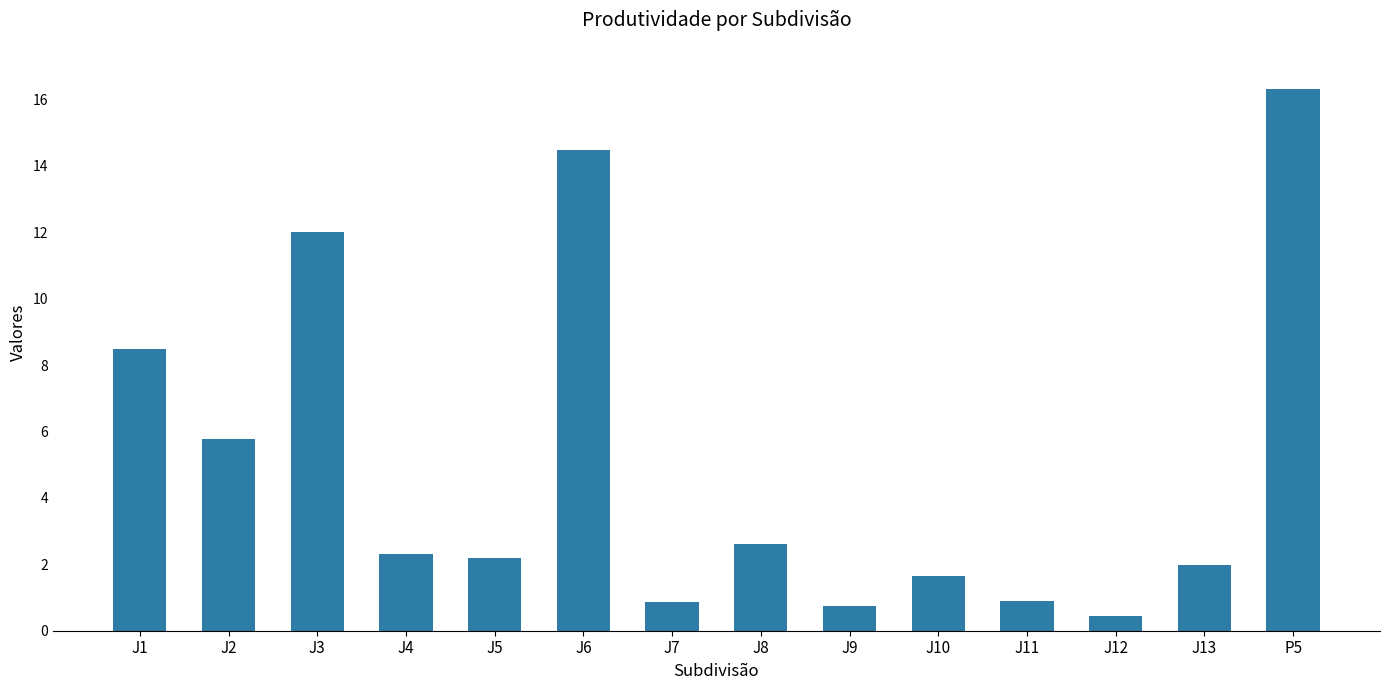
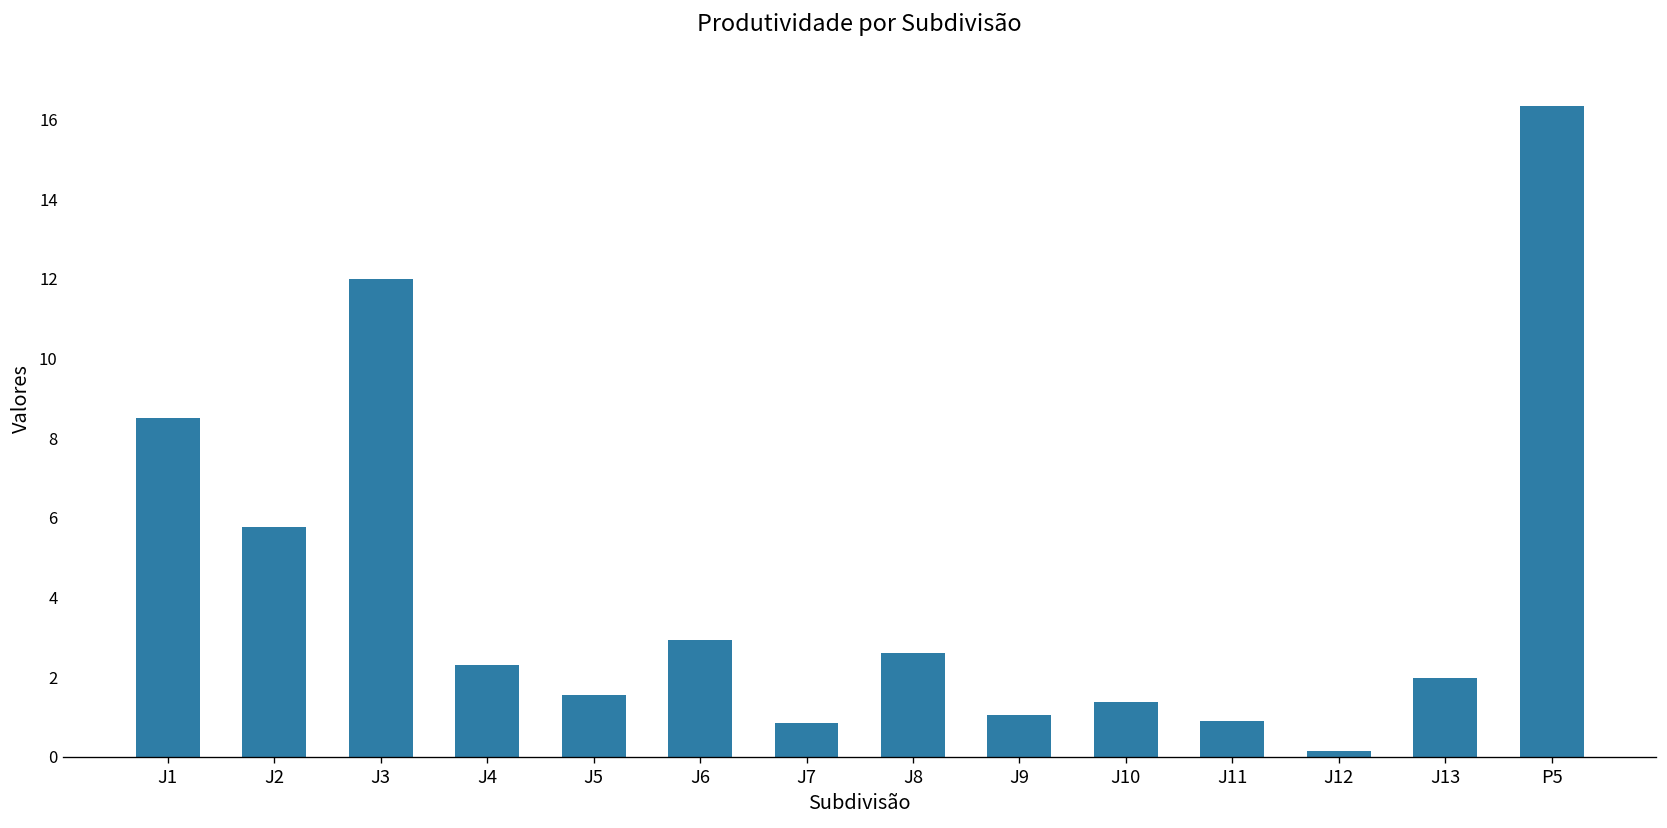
  {
    "J1": 8.5,
    "J2": 5.8,
    "J3": 12.0,
    "J4": 2.3,
-   "J5": 2.2,
-   "J6": 14.5,
+   "J5": 1.5,
+   "J6": 2.9,
    "J7": 0.9,
    "J8": 2.6,
-   "J9": 0.7,
-   "J10": 1.7,
+   "J9": 1.1,
+   "J10": 1.4,
    "J11": 0.9,
-   "J12": 0.5,
+   "J12": 0.1,
    "J13": 2.0,
    "P5": 16.3
  }
